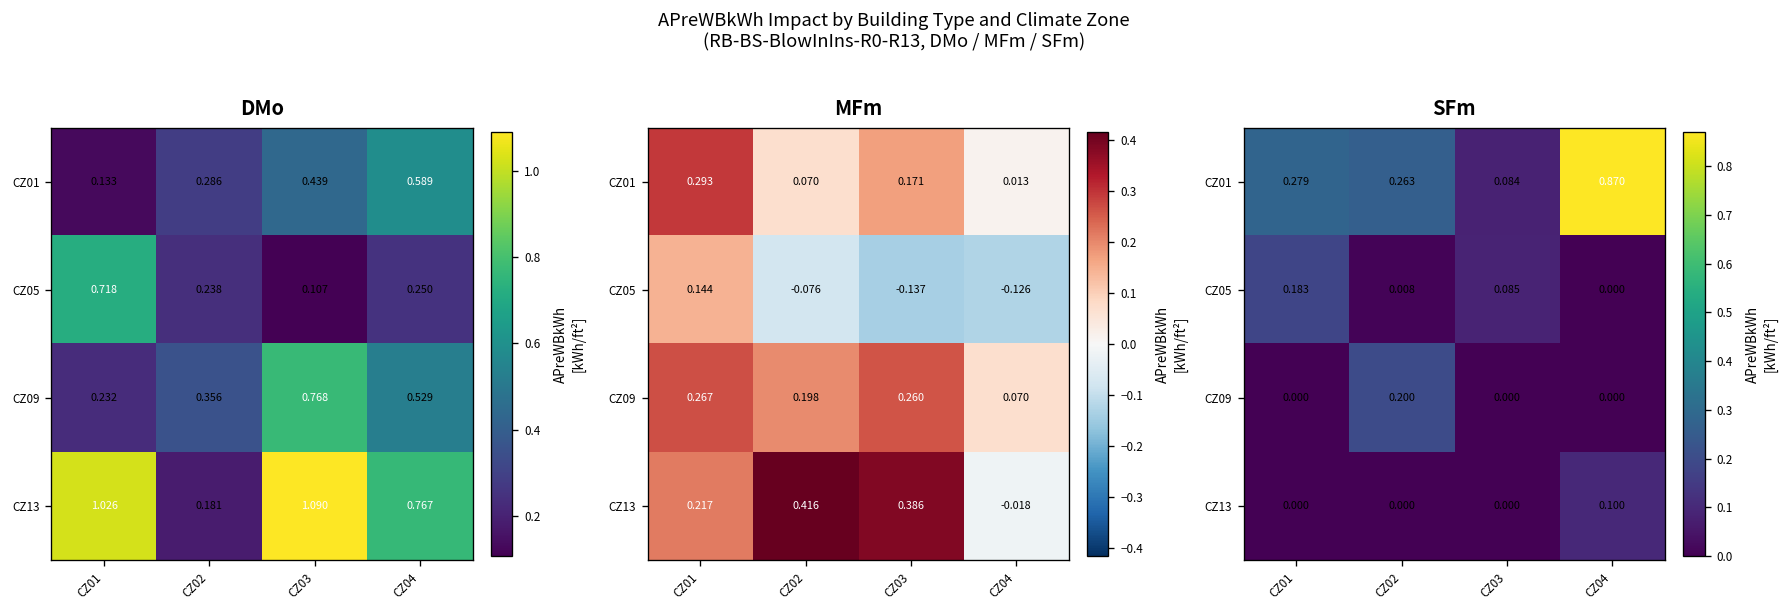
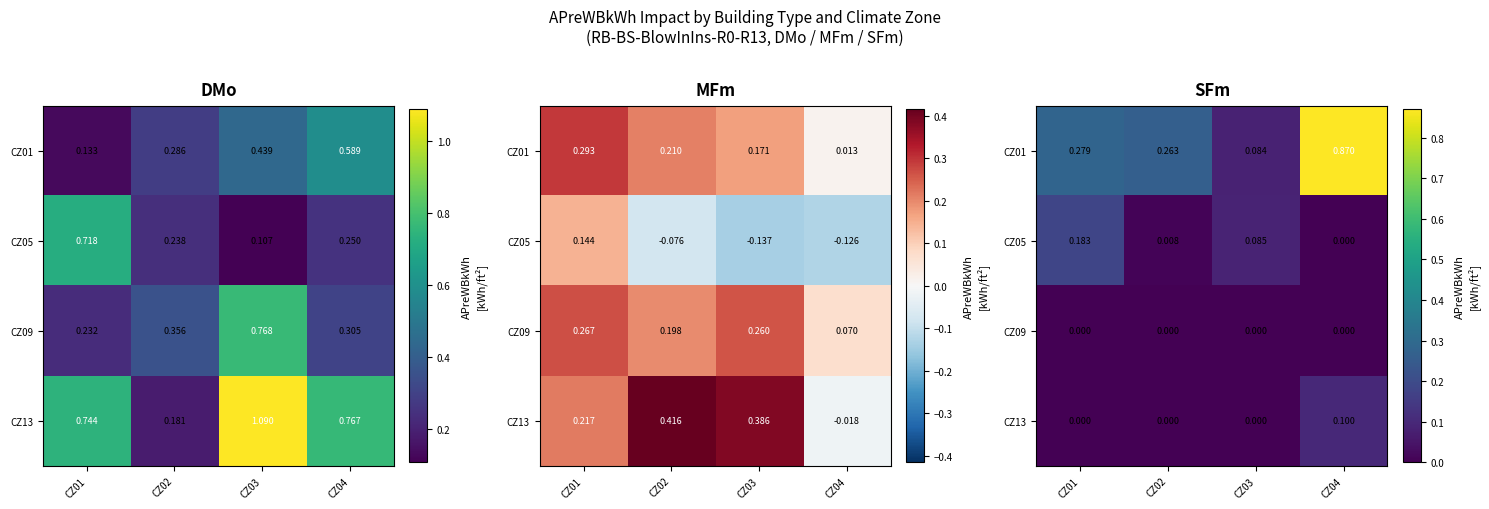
  {
    "DMo": {
      "CZ01": {
        "CZ01": 0.133,
        "CZ02": 0.286,
        "CZ03": 0.439,
        "CZ04": 0.589
      },
      "CZ05": {
        "CZ01": 0.718,
        "CZ02": 0.238,
        "CZ03": 0.107,
        "CZ04": 0.250
      },
      "CZ09": {
        "CZ01": 0.232,
        "CZ02": 0.356,
        "CZ03": 0.768,
-       "CZ04": 0.529
+       "CZ04": 0.305
      },
      "CZ13": {
-       "CZ01": 1.026,
+       "CZ01": 0.744,
        "CZ02": 0.181,
        "CZ03": 1.090,
        "CZ04": 0.767
      }
    },
    "MFm": {
      "CZ01": {
        "CZ01": 0.293,
-       "CZ02": 0.070,
+       "CZ02": 0.210,
        "CZ03": 0.171,
        "CZ04": 0.013
      },
      "CZ05": {
        "CZ01": 0.144,
        "CZ02": -0.076,
        "CZ03": -0.137,
        "CZ04": -0.126
      },
      "CZ09": {
        "CZ01": 0.267,
        "CZ02": 0.198,
        "CZ03": 0.260,
        "CZ04": 0.070
      },
      "CZ13": {
        "CZ01": 0.217,
        "CZ02": 0.416,
        "CZ03": 0.386,
        "CZ04": -0.018
      }
    },
    "SFm": {
      "CZ01": {
        "CZ01": 0.279,
        "CZ02": 0.263,
        "CZ03": 0.084,
        "CZ04": 0.870
      },
      "CZ05": {
        "CZ01": 0.183,
        "CZ02": 0.008,
        "CZ03": 0.085,
        "CZ04": 0.000
      },
      "CZ09": {
        "CZ01": 0.000,
-       "CZ02": 0.200,
+       "CZ02": 0.000,
        "CZ03": 0.000,
        "CZ04": 0.000
      },
      "CZ13": {
        "CZ01": 0.000,
        "CZ02": 0.000,
        "CZ03": 0.000,
        "CZ04": 0.100
      }
    }
  }
